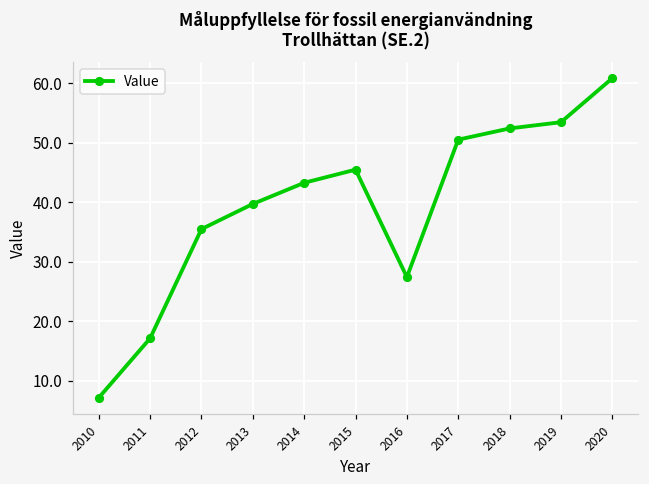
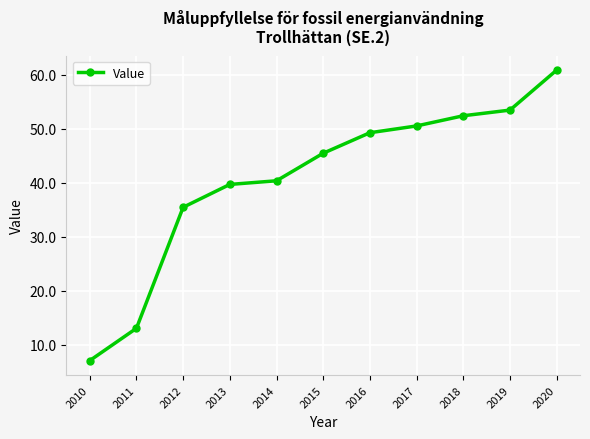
  {
    "2010": 7,
-   "2011": 17,
+   "2011": 13,
    "2012": 35,
    "2013": 40,
-   "2014": 43,
+   "2014": 40,
    "2015": 45,
-   "2016": 27,
+   "2016": 49,
    "2017": 51,
    "2018": 52,
    "2019": 53,
    "2020": 61
  }
